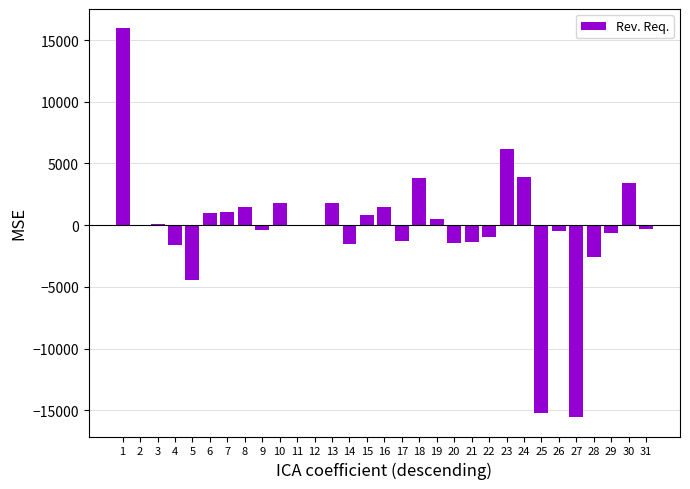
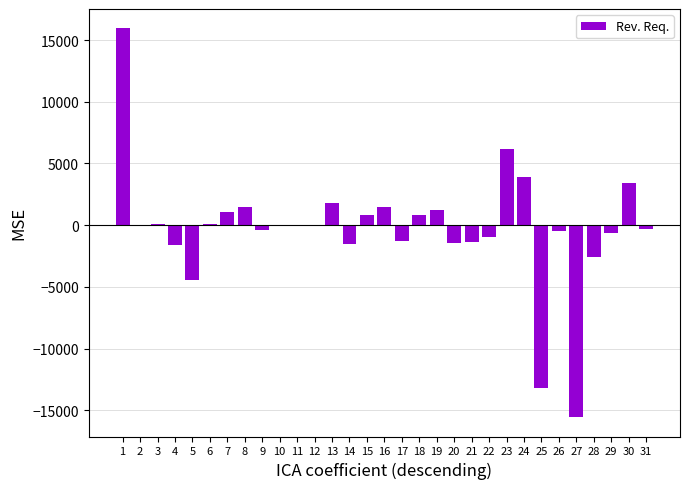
  {
    "1": 15900,
    "4": -1600,
    "5": -4400,
-   "6": 1000,
+   "6": 100,
    "7": 1000,
    "8": 1500,
    "9": -400,
-   "10": 1800,
+   "10": 100,
    "13": 1800,
    "14": -1500,
    "15": 800,
    "16": 1500,
    "17": -1300,
-   "18": 3800,
-   "19": 500,
+   "18": 800,
+   "19": 1200,
    "20": -1400,
    "21": -1400,
    "22": -1000,
    "23": 6100,
    "24": 3900,
-   "25": -15300,
+   "25": -13200,
    "26": -500,
    "27": -15500,
    "28": -2600,
    "29": -700,
    "30": 3400,
    "31": -300
  }
